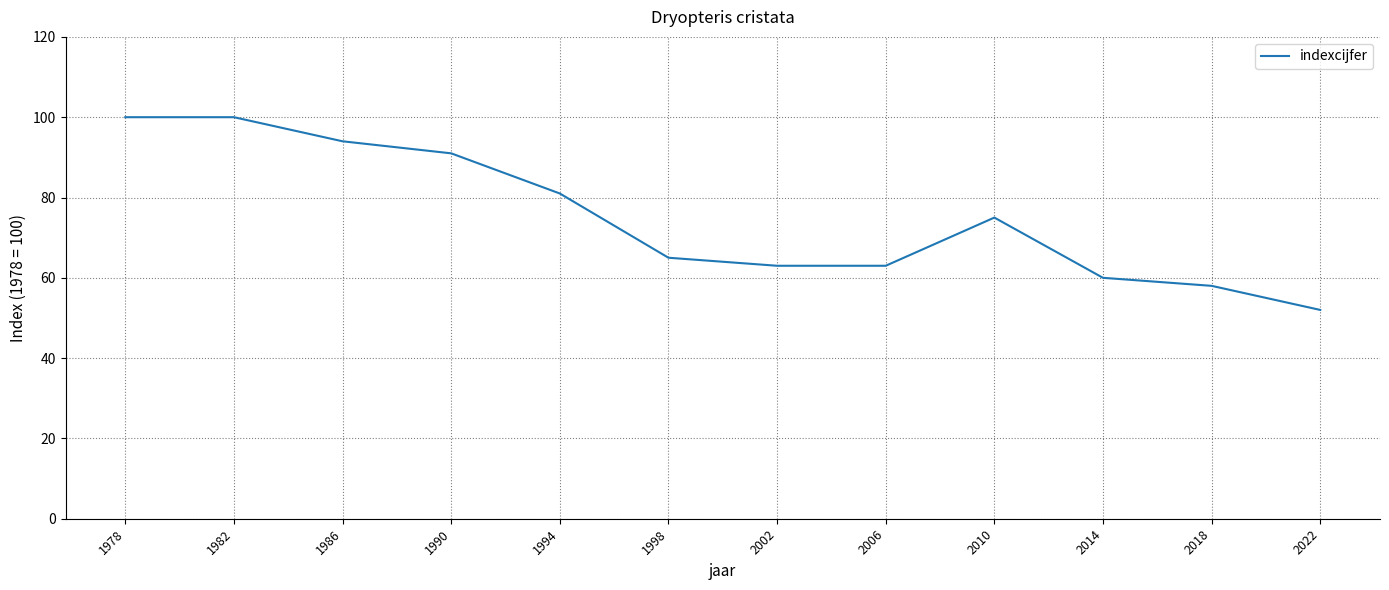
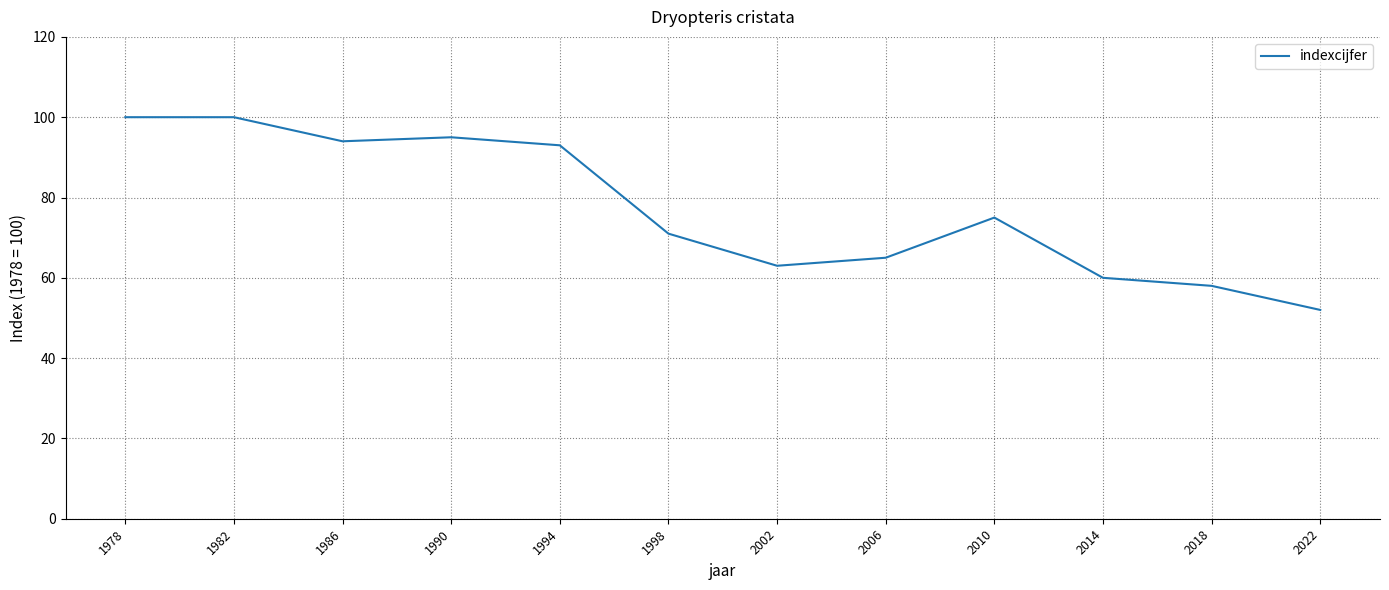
  {
    "1978": 100,
    "1982": 100,
    "1986": 94,
-   "1990": 91,
-   "1994": 81,
-   "1998": 65,
+   "1990": 95,
+   "1994": 93,
+   "1998": 71,
    "2002": 63,
-   "2006": 63,
+   "2006": 65,
    "2010": 75,
    "2014": 60,
    "2018": 58,
    "2022": 52
  }
